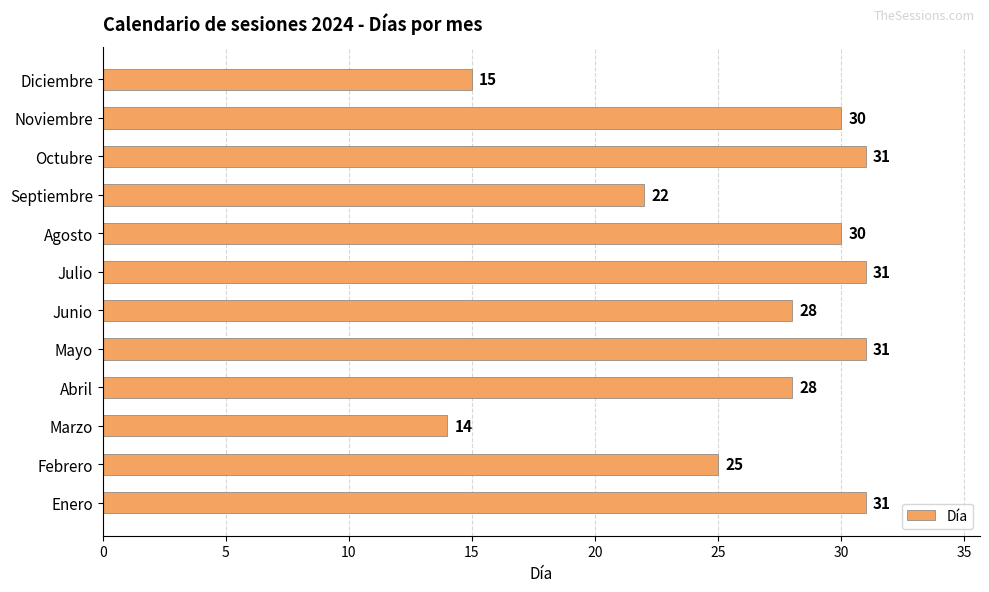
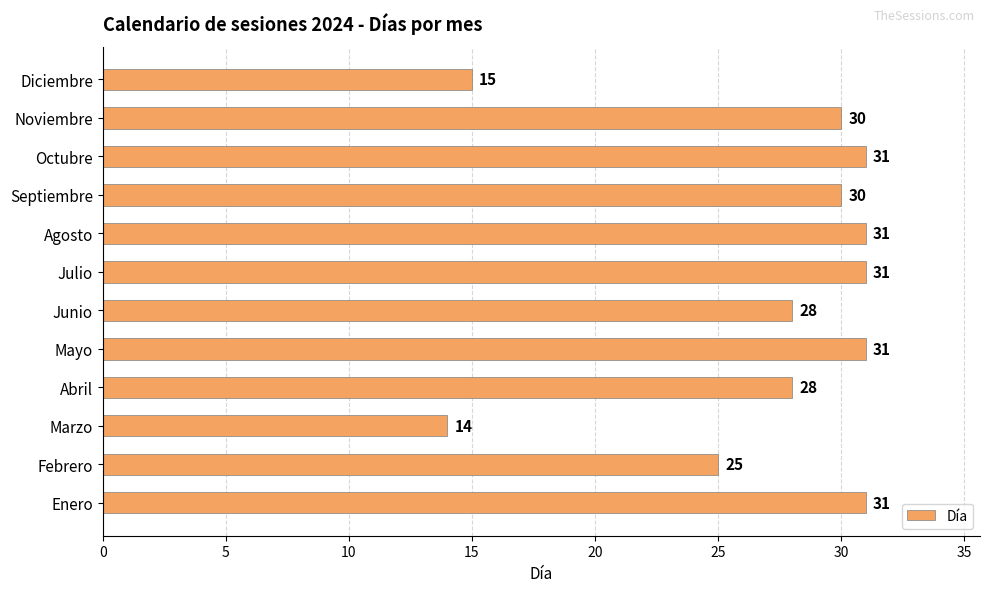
  {
    "Diciembre": 15,
    "Noviembre": 30,
    "Octubre": 31,
-   "Septiembre": 22,
-   "Agosto": 30,
+   "Septiembre": 30,
+   "Agosto": 31,
    "Julio": 31,
    "Junio": 28,
    "Mayo": 31,
    "Abril": 28,
    "Marzo": 14,
    "Febrero": 25,
    "Enero": 31
  }
